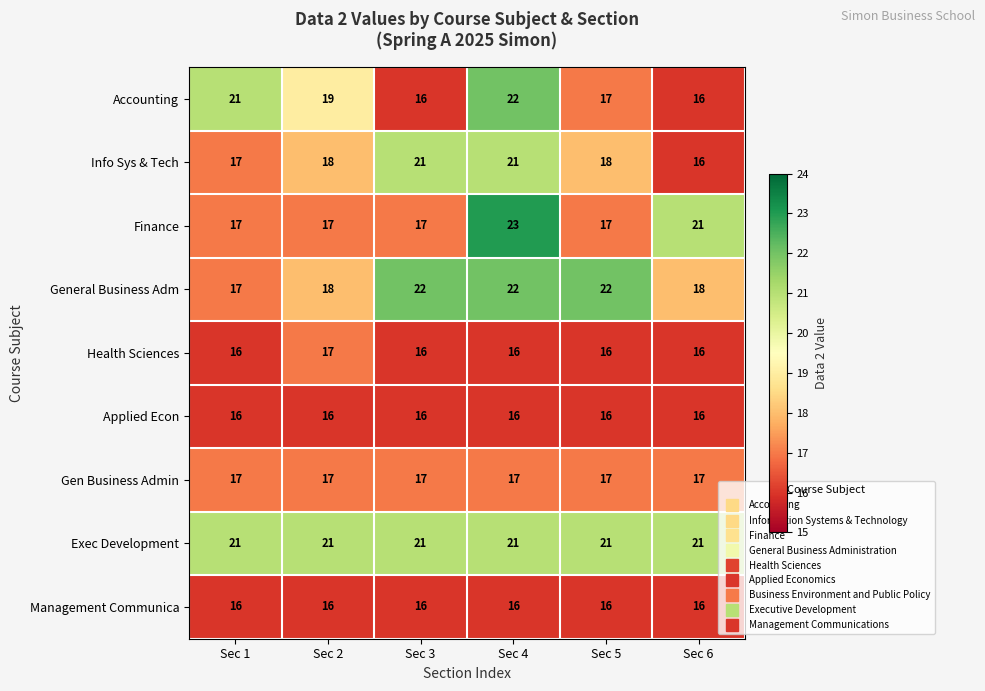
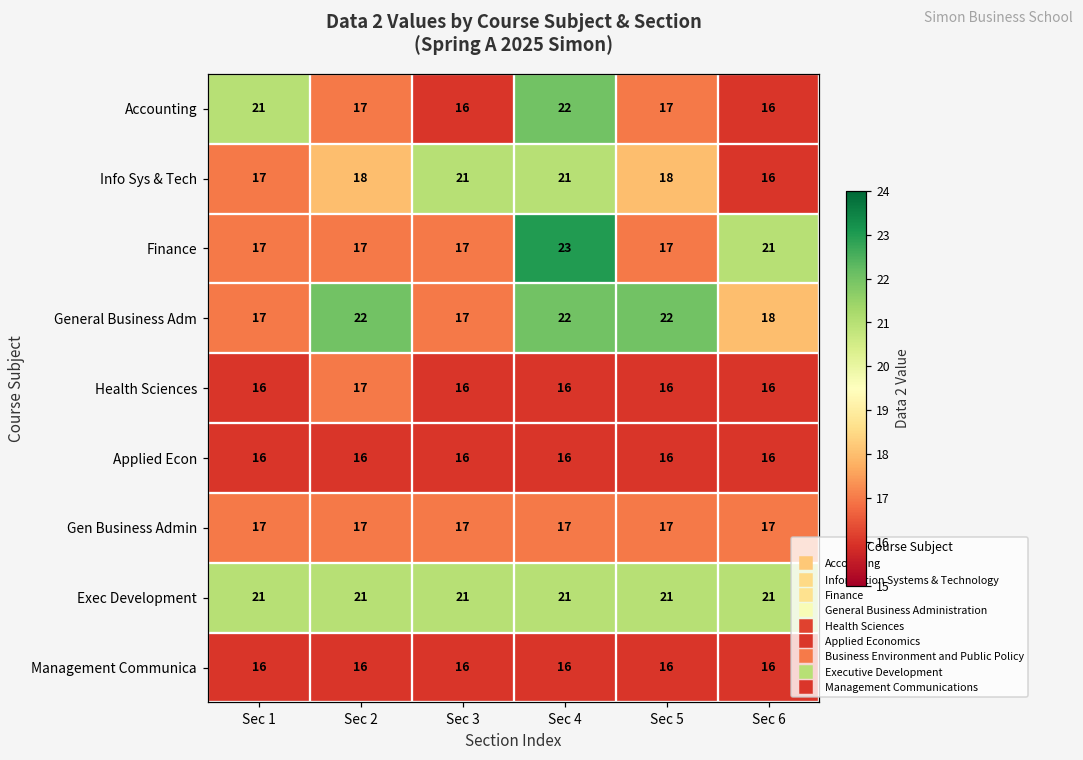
  {
    "Accounting": {
      "Sec 1": 21,
-     "Sec 2": 19,
+     "Sec 2": 17,
      "Sec 3": 16,
      "Sec 4": 22,
      "Sec 5": 17,
      "Sec 6": 16
    },
    "Info Sys & Tech": {
      "Sec 1": 17,
      "Sec 2": 18,
      "Sec 3": 21,
      "Sec 4": 21,
      "Sec 5": 18,
      "Sec 6": 16
    },
    "Finance": {
      "Sec 1": 17,
      "Sec 2": 17,
      "Sec 3": 17,
      "Sec 4": 23,
      "Sec 5": 17,
      "Sec 6": 21
    },
    "General Business Adm": {
      "Sec 1": 17,
-     "Sec 2": 18,
-     "Sec 3": 22,
+     "Sec 2": 22,
+     "Sec 3": 17,
      "Sec 4": 22,
      "Sec 5": 22,
      "Sec 6": 18
    },
    "Health Sciences": {
      "Sec 1": 16,
      "Sec 2": 17,
      "Sec 3": 16,
      "Sec 4": 16,
      "Sec 5": 16,
      "Sec 6": 16
    },
    "Applied Econ": {
      "Sec 1": 16,
      "Sec 2": 16,
      "Sec 3": 16,
      "Sec 4": 16,
      "Sec 5": 16,
      "Sec 6": 16
    },
    "Gen Business Admin": {
      "Sec 1": 17,
      "Sec 2": 17,
      "Sec 3": 17,
      "Sec 4": 17,
      "Sec 5": 17,
      "Sec 6": 17
    },
    "Exec Development": {
      "Sec 1": 21,
      "Sec 2": 21,
      "Sec 3": 21,
      "Sec 4": 21,
      "Sec 5": 21,
      "Sec 6": 21
    },
    "Management Communica": {
      "Sec 1": 16,
      "Sec 2": 16,
      "Sec 3": 16,
      "Sec 4": 16,
      "Sec 5": 16,
      "Sec 6": 16
    }
  }
